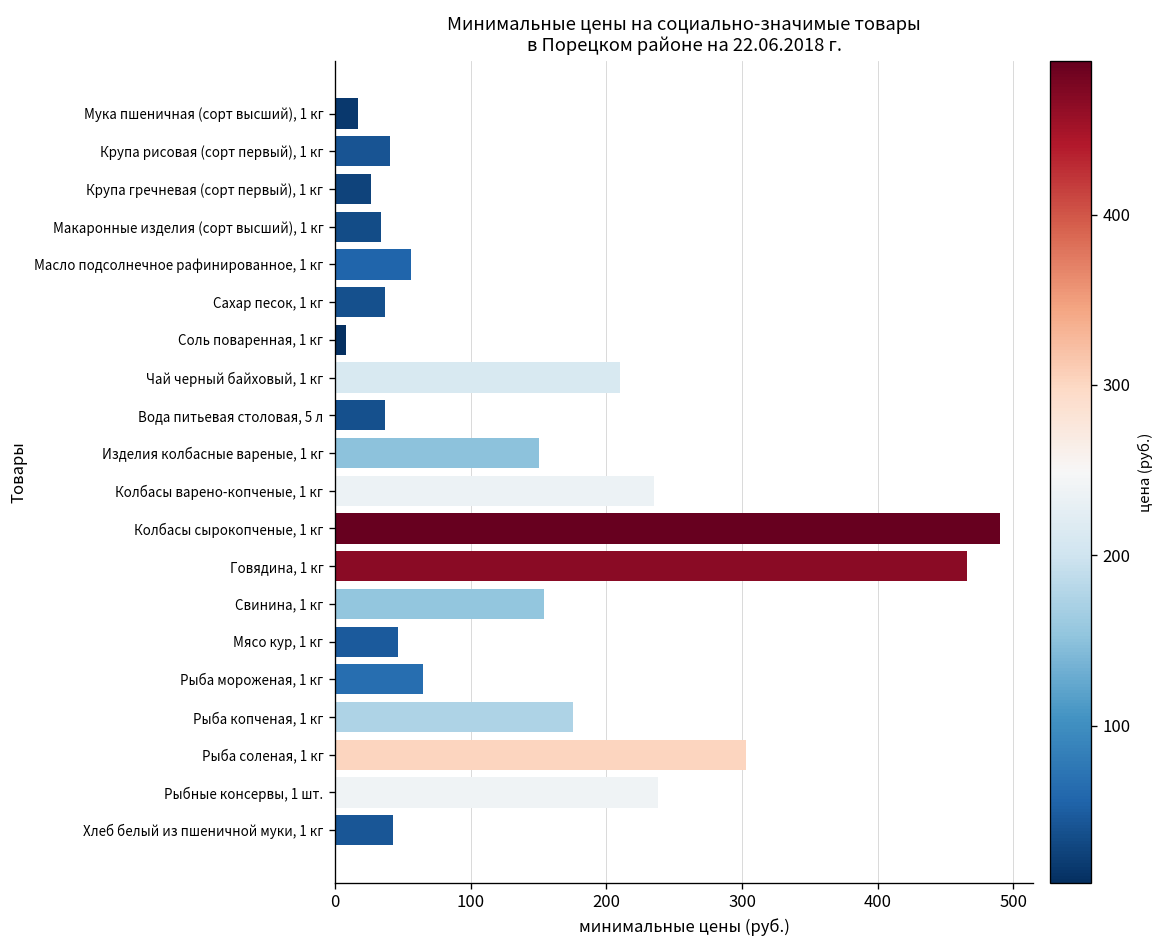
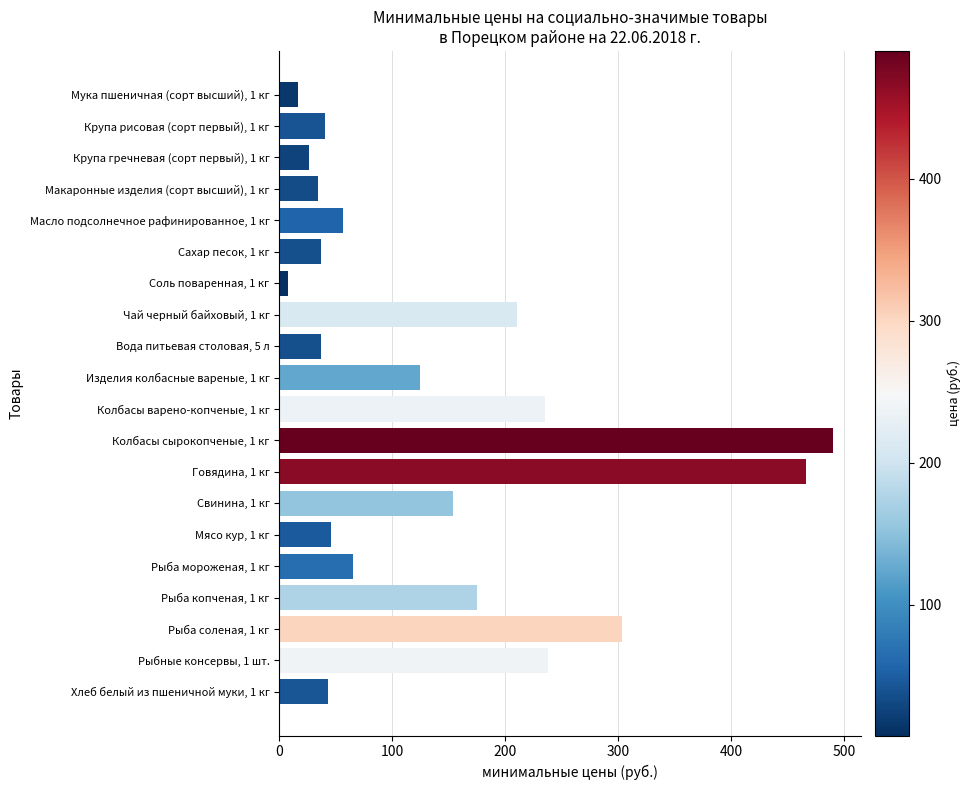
  {
    "Мука пшеничная (сорт высший), 1 кг": 17,
    "Крупа рисовая (сорт первый), 1 кг": 40,
    "Крупа гречневая (сорт первый), 1 кг": 26,
    "Макаронные изделия (сорт высший), 1 кг": 34,
    "Масло подсолнечное рафинированное, 1 кг": 56,
    "Сахар песок, 1 кг": 37,
    "Соль поваренная, 1 кг": 8,
    "Чай черный байховый, 1 кг": 210,
    "Вода питьевая столовая, 5 л": 37,
-   "Изделия колбасные вареные, 1 кг": 150,
+   "Изделия колбасные вареные, 1 кг": 125,
    "Колбасы варено-копченые, 1 кг": 235,
    "Колбасы сырокопченые, 1 кг": 490,
    "Говядина, 1 кг": 466,
    "Свинина, 1 кг": 154,
    "Мясо кур, 1 кг": 46,
    "Рыба мороженая, 1 кг": 65,
    "Рыба копченая, 1 кг": 175,
    "Рыба соленая, 1 кг": 303,
    "Рыбные консервы, 1 шт.": 238,
    "Хлеб белый из пшеничной муки, 1 кг": 43
  }
